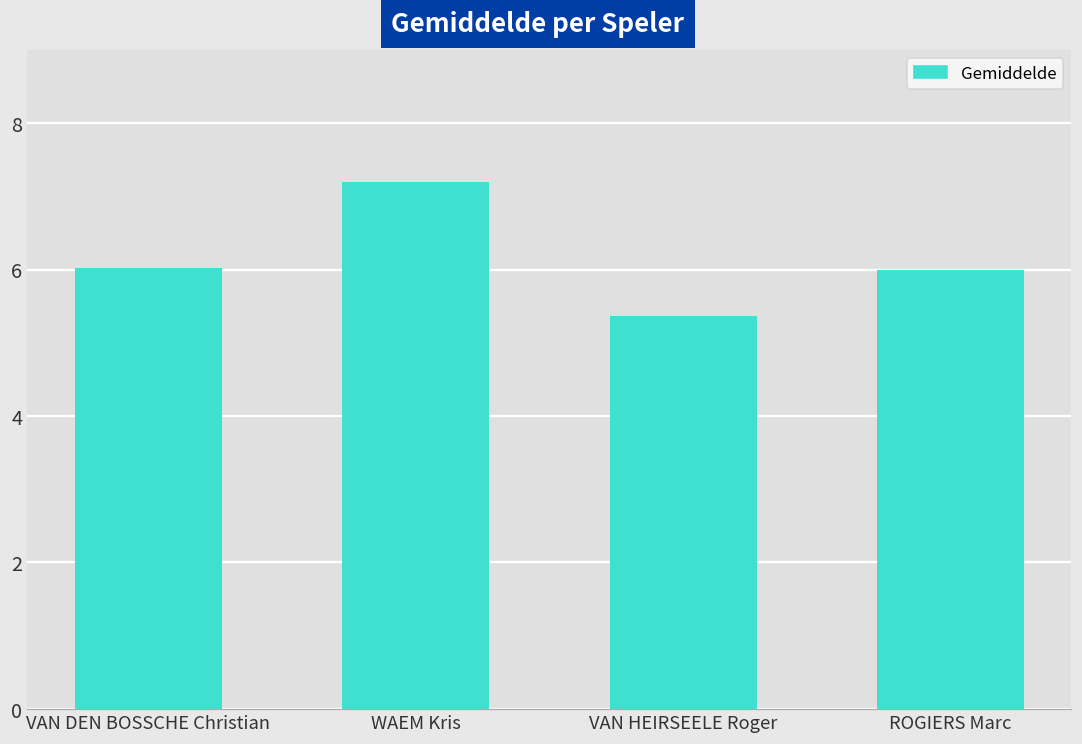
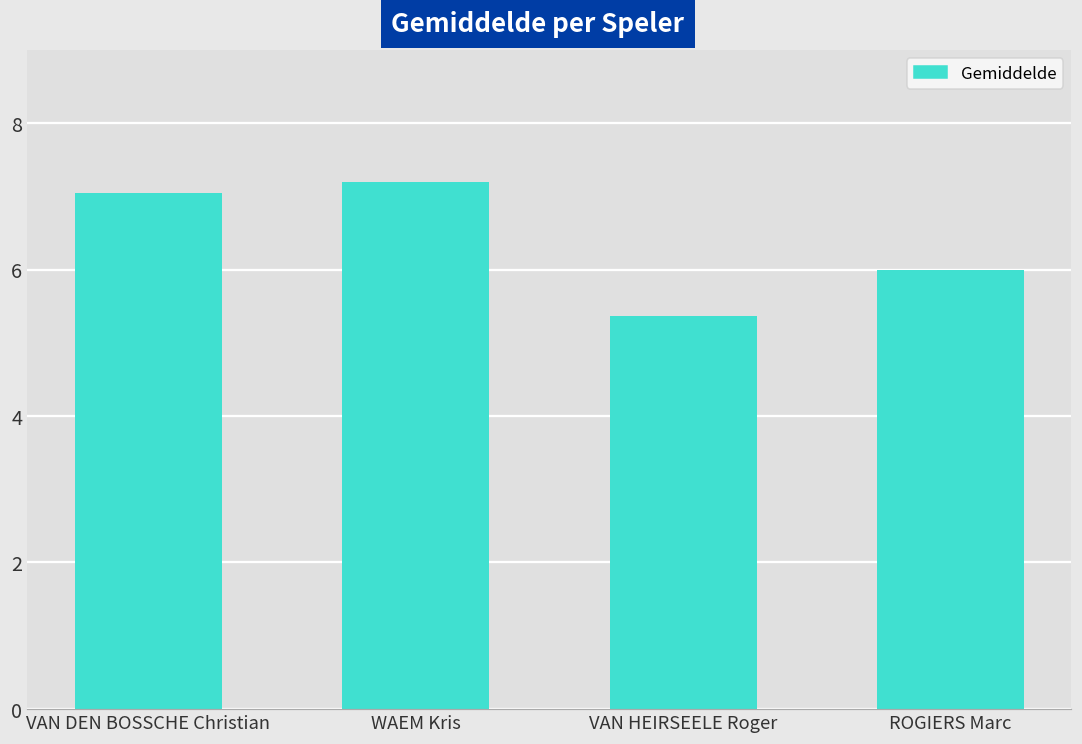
  {
-   "VAN DEN BOSSCHE Christian": 6.0,
+   "VAN DEN BOSSCHE Christian": 7.1,
    "WAEM Kris": 7.2,
    "VAN HEIRSEELE Roger": 5.4,
    "ROGIERS Marc": 6.0
  }
